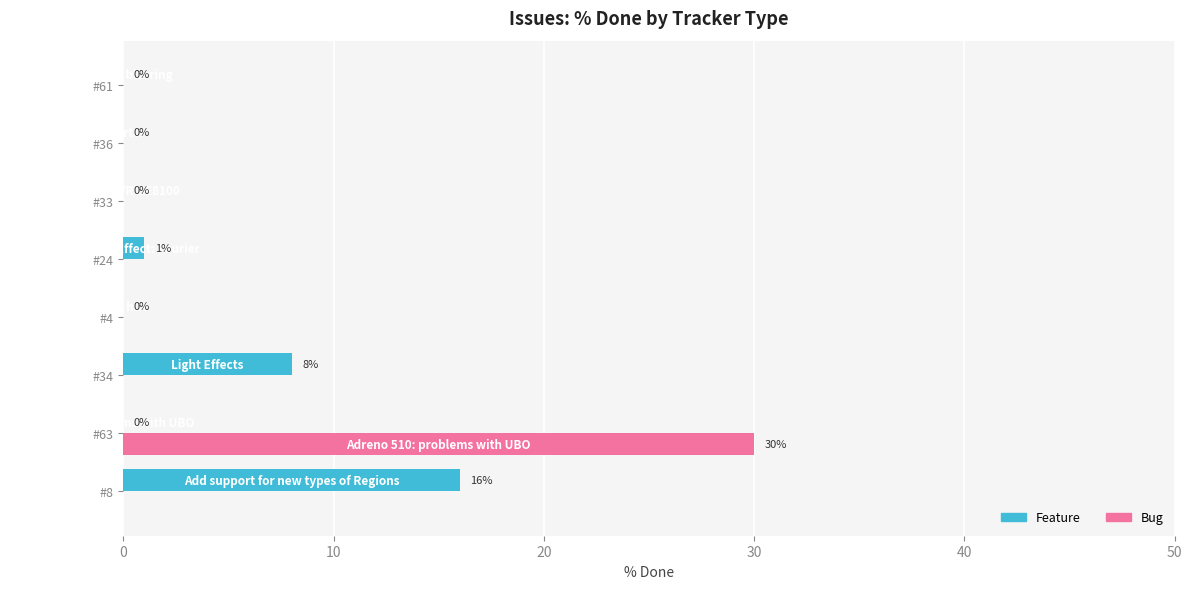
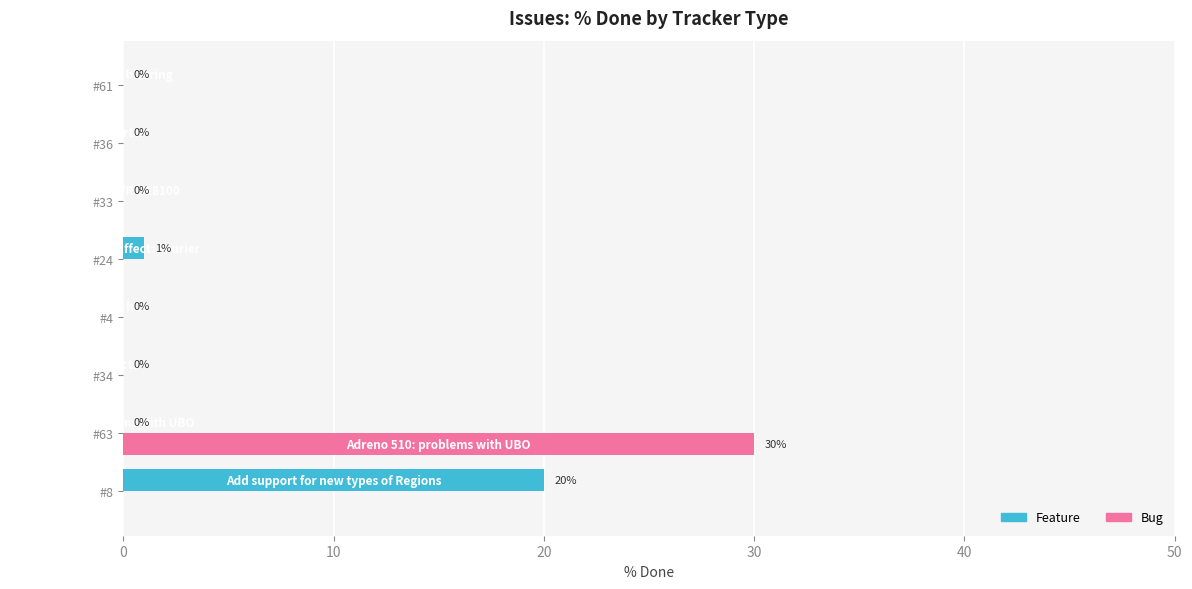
  {
    "Feature": {
      "#61": "0%",
      "#36": "0%",
      "#33": "0%",
      "#24": "1%",
      "#4": "0%",
-     "#34": "8%",
+     "#34": "0%",
      "#63": "0%",
-     "#8": "16%"
+     "#8": "20%"
    },
    "Bug": {
      "#63": "30%"
    }
  }
